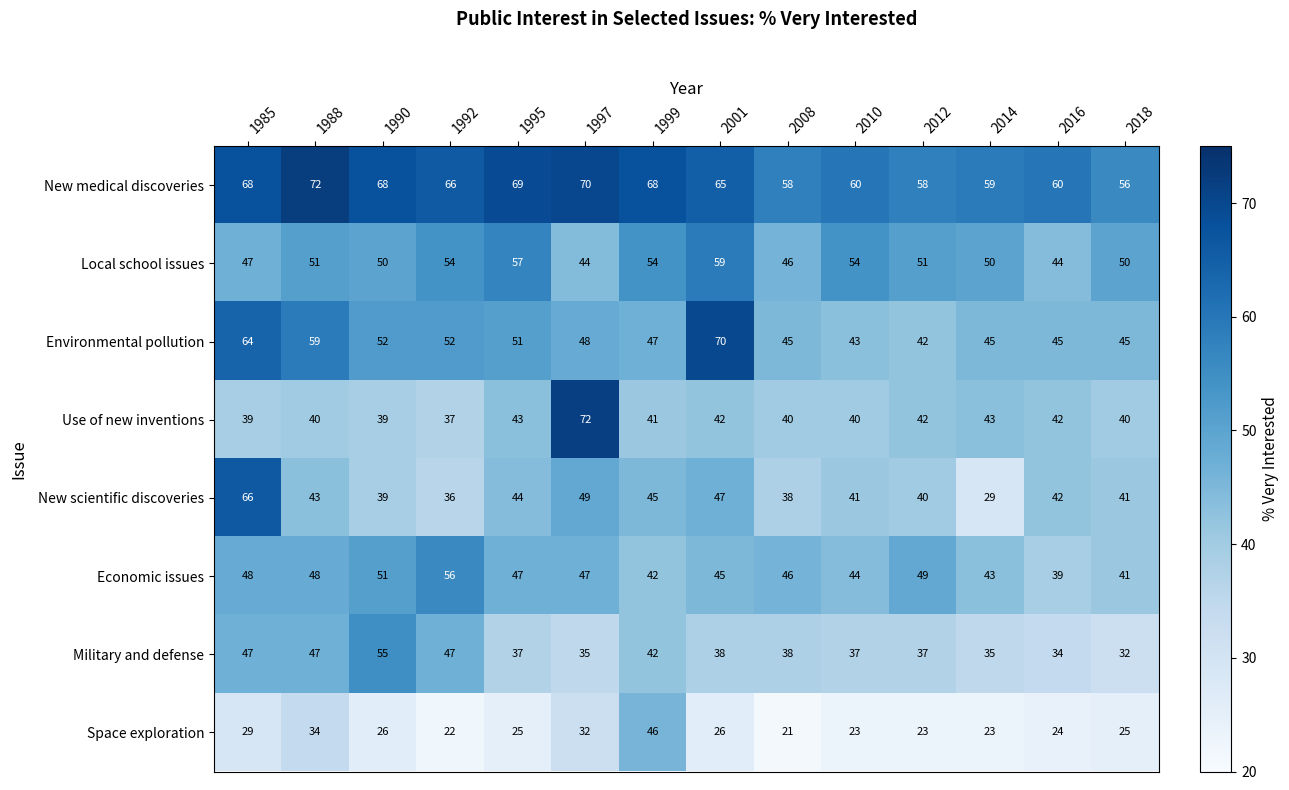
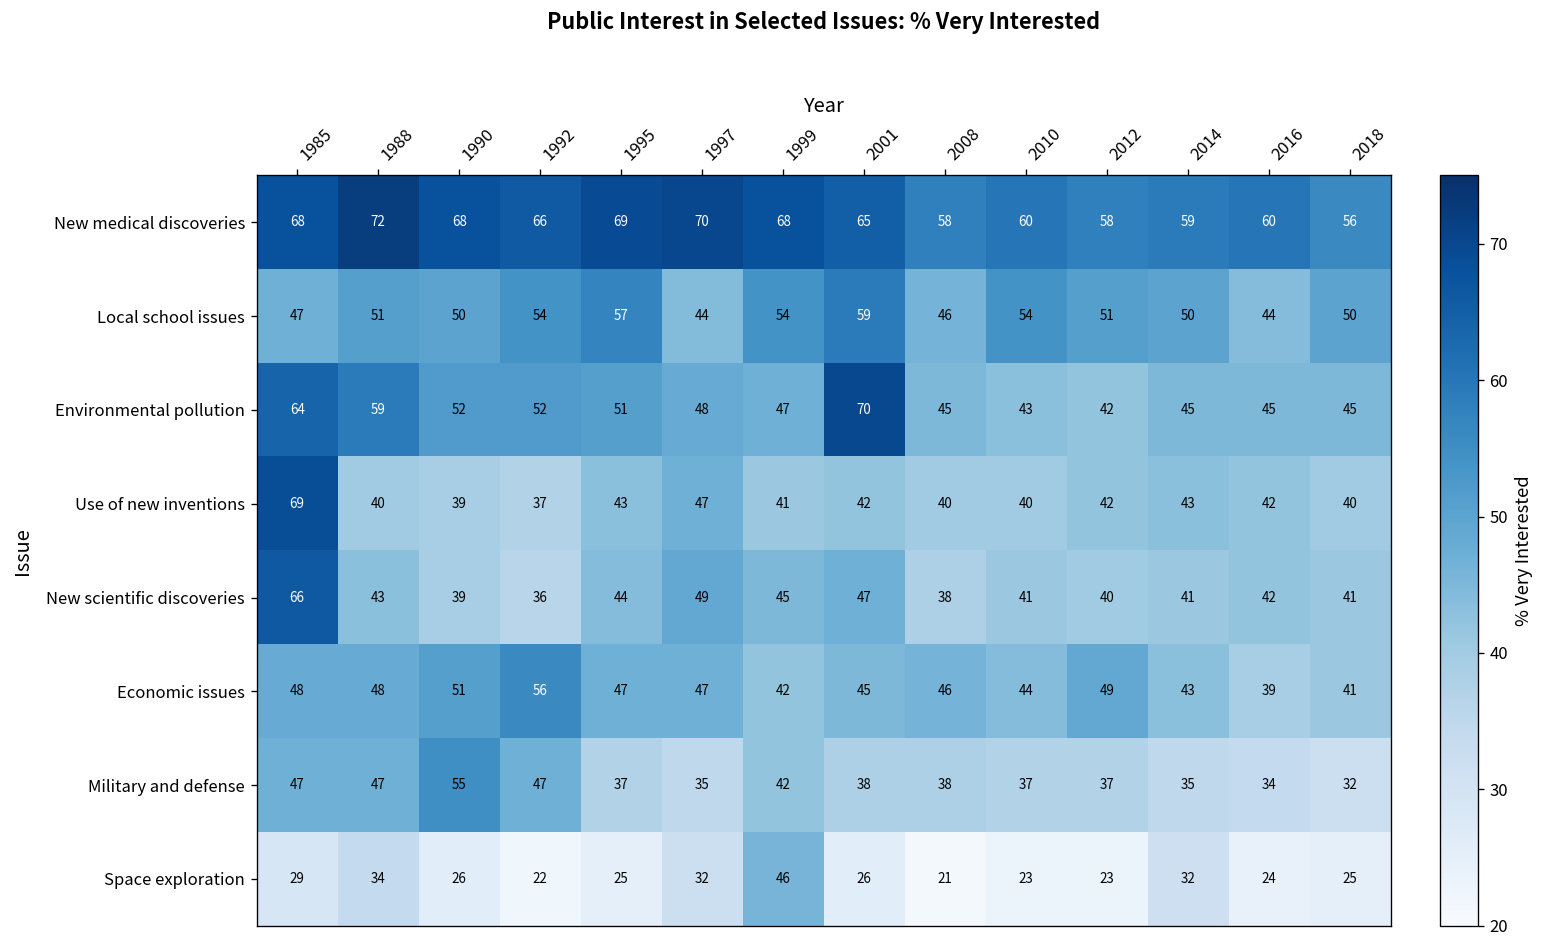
  {
    "New medical discoveries": {
      "1985": 68,
      "1988": 72,
      "1990": 68,
      "1992": 66,
      "1995": 69,
      "1997": 70,
      "1999": 68,
      "2001": 65,
      "2008": 58,
      "2010": 60,
      "2012": 58,
      "2014": 59,
      "2016": 60,
      "2018": 56
    },
    "Local school issues": {
      "1985": 47,
      "1988": 51,
      "1990": 50,
      "1992": 54,
      "1995": 57,
      "1997": 44,
      "1999": 54,
      "2001": 59,
      "2008": 46,
      "2010": 54,
      "2012": 51,
      "2014": 50,
      "2016": 44,
      "2018": 50
    },
    "Environmental pollution": {
      "1985": 64,
      "1988": 59,
      "1990": 52,
      "1992": 52,
      "1995": 51,
      "1997": 48,
      "1999": 47,
      "2001": 70,
      "2008": 45,
      "2010": 43,
      "2012": 42,
      "2014": 45,
      "2016": 45,
      "2018": 45
    },
    "Use of new inventions": {
-     "1985": 39,
+     "1985": 69,
      "1988": 40,
      "1990": 39,
      "1992": 37,
      "1995": 43,
-     "1997": 72,
+     "1997": 47,
      "1999": 41,
      "2001": 42,
      "2008": 40,
      "2010": 40,
      "2012": 42,
      "2014": 43,
      "2016": 42,
      "2018": 40
    },
    "New scientific discoveries": {
      "1985": 66,
      "1988": 43,
      "1990": 39,
      "1992": 36,
      "1995": 44,
      "1997": 49,
      "1999": 45,
      "2001": 47,
      "2008": 38,
      "2010": 41,
      "2012": 40,
-     "2014": 29,
+     "2014": 41,
      "2016": 42,
      "2018": 41
    },
    "Economic issues": {
      "1985": 48,
      "1988": 48,
      "1990": 51,
      "1992": 56,
      "1995": 47,
      "1997": 47,
      "1999": 42,
      "2001": 45,
      "2008": 46,
      "2010": 44,
      "2012": 49,
      "2014": 43,
      "2016": 39,
      "2018": 41
    },
    "Military and defense": {
      "1985": 47,
      "1988": 47,
      "1990": 55,
      "1992": 47,
      "1995": 37,
      "1997": 35,
      "1999": 42,
      "2001": 38,
      "2008": 38,
      "2010": 37,
      "2012": 37,
      "2014": 35,
      "2016": 34,
      "2018": 32
    },
    "Space exploration": {
      "1985": 29,
      "1988": 34,
      "1990": 26,
      "1992": 22,
      "1995": 25,
      "1997": 32,
      "1999": 46,
      "2001": 26,
      "2008": 21,
      "2010": 23,
      "2012": 23,
-     "2014": 23,
+     "2014": 32,
      "2016": 24,
      "2018": 25
    }
  }
